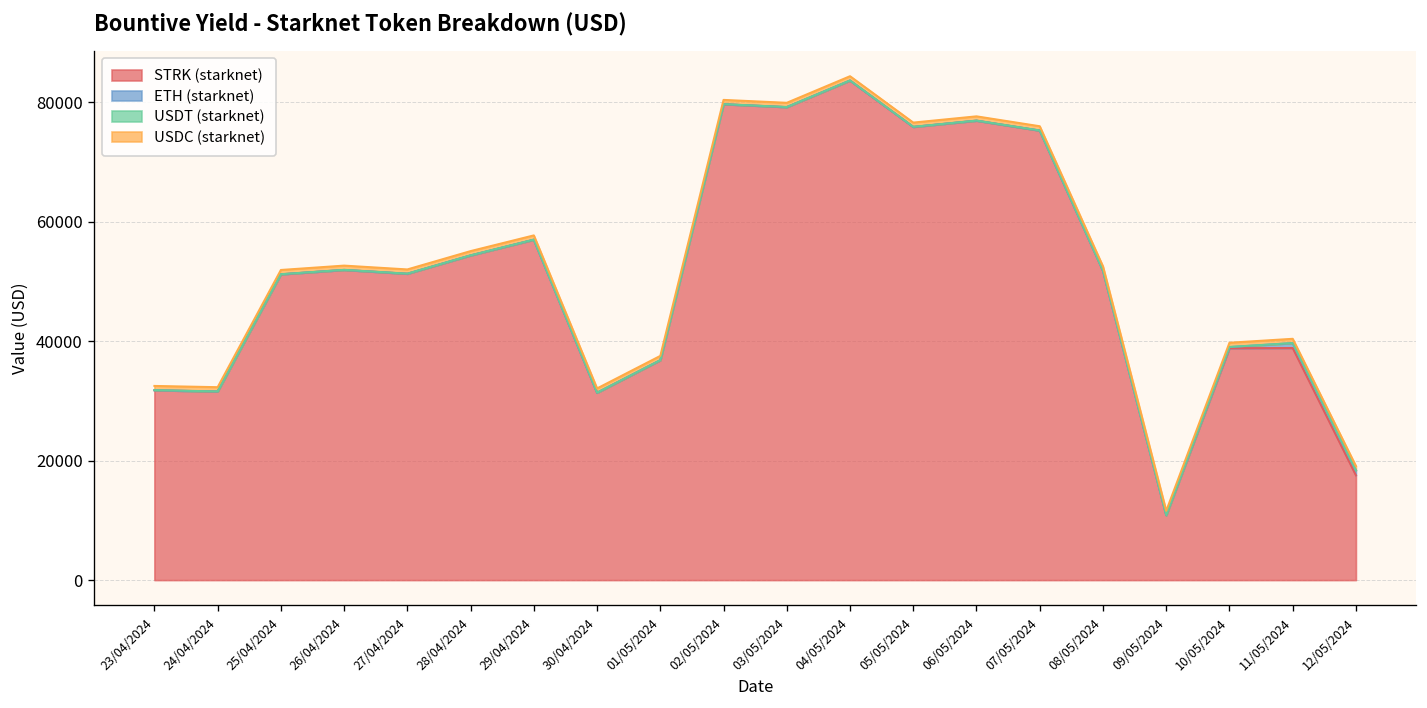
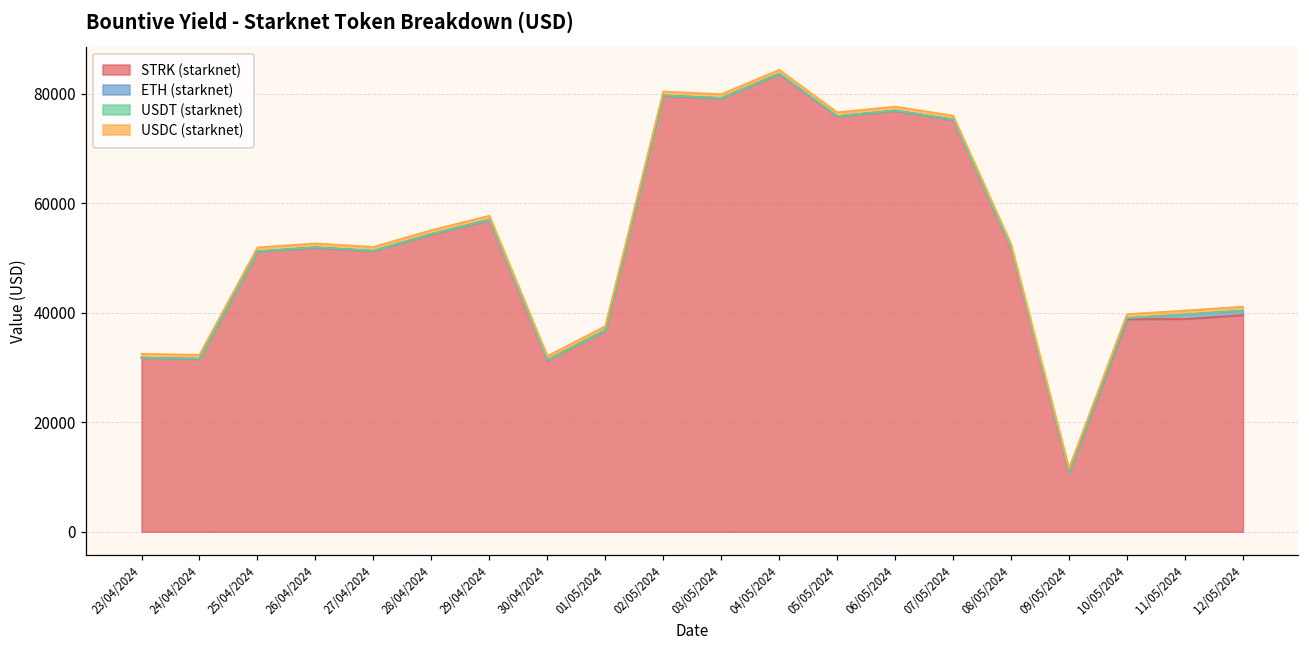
  {
    "STRK (starknet)": {
      "11/05/2024": 39000,
-     "12/05/2024": 18000
+     "12/05/2024": 40000
    },
    "USDC (starknet)": {
      "23/04/2024": 1000,
      "24/04/2024": 1000,
      "25/04/2024": 1000,
      "26/04/2024": 1000,
      "27/04/2024": 1000,
      "28/04/2024": 1000,
      "29/04/2024": 1000,
      "30/04/2024": 1000,
      "01/05/2024": 1000,
      "02/05/2024": 1000,
      "03/05/2024": 1000,
      "04/05/2024": 1000,
      "05/05/2024": 1000,
      "06/05/2024": 1000,
      "07/05/2024": 1000,
      "08/05/2024": 1000,
      "09/05/2024": 1000,
      "10/05/2024": 1000,
      "11/05/2024": 1000,
      "12/05/2024": 1000
    }
  }
